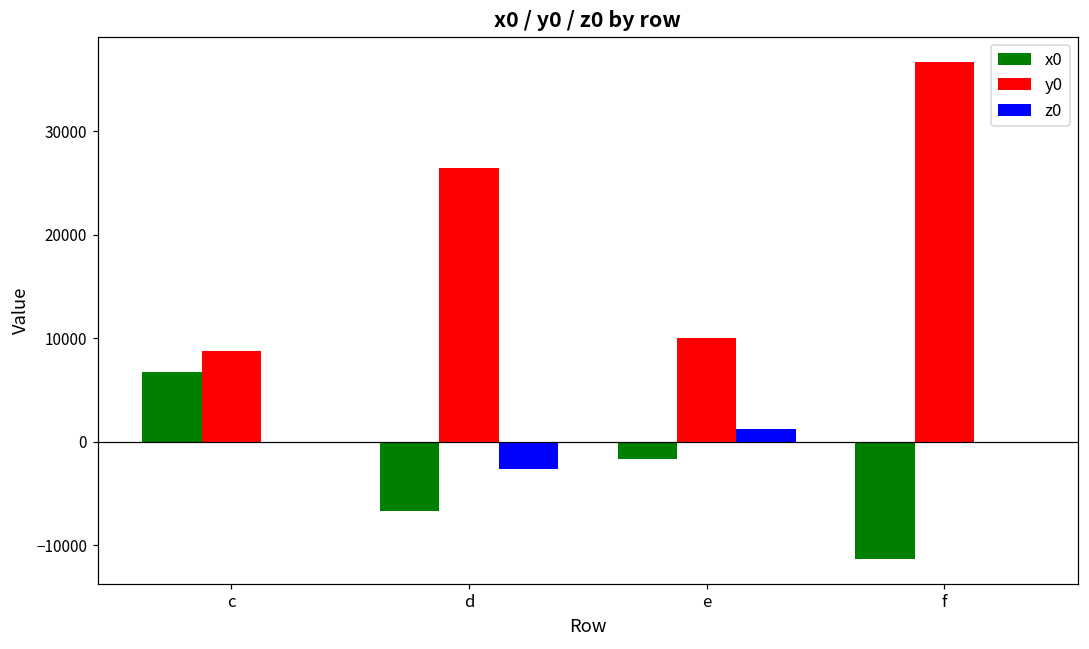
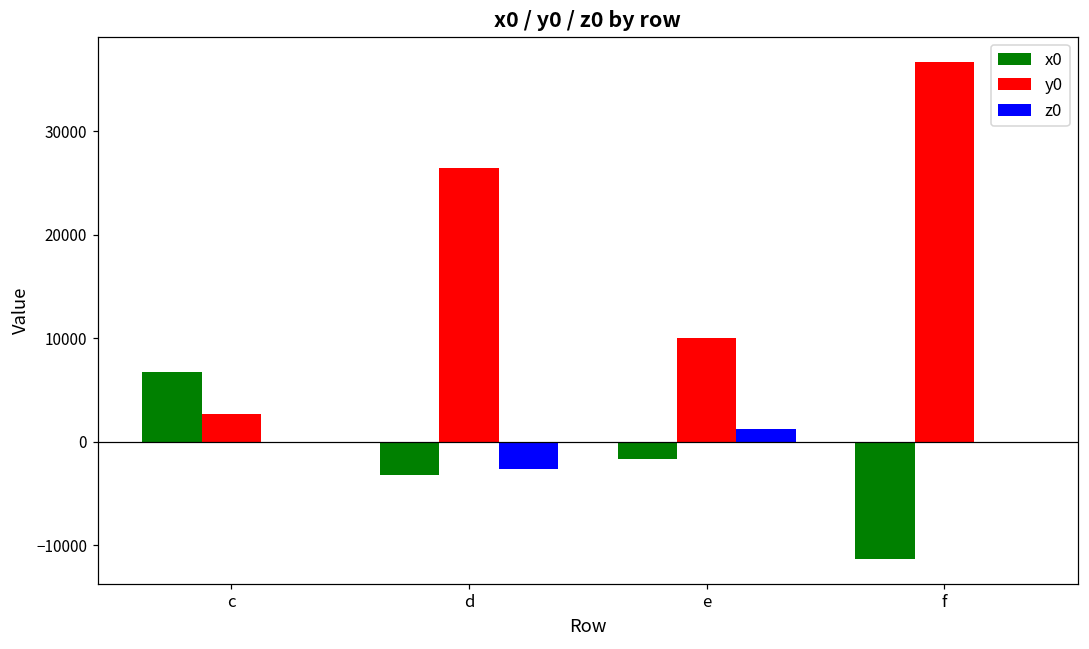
  {
    "x0": {
      "c": 7000,
-     "d": -7000,
+     "d": -3000,
      "e": -2000,
      "f": -11000
    },
    "y0": {
-     "c": 9000,
+     "c": 3000,
      "d": 26000,
      "e": 10000,
      "f": 37000
    },
    "z0": {
      "d": -3000,
      "e": 1000
    }
  }
